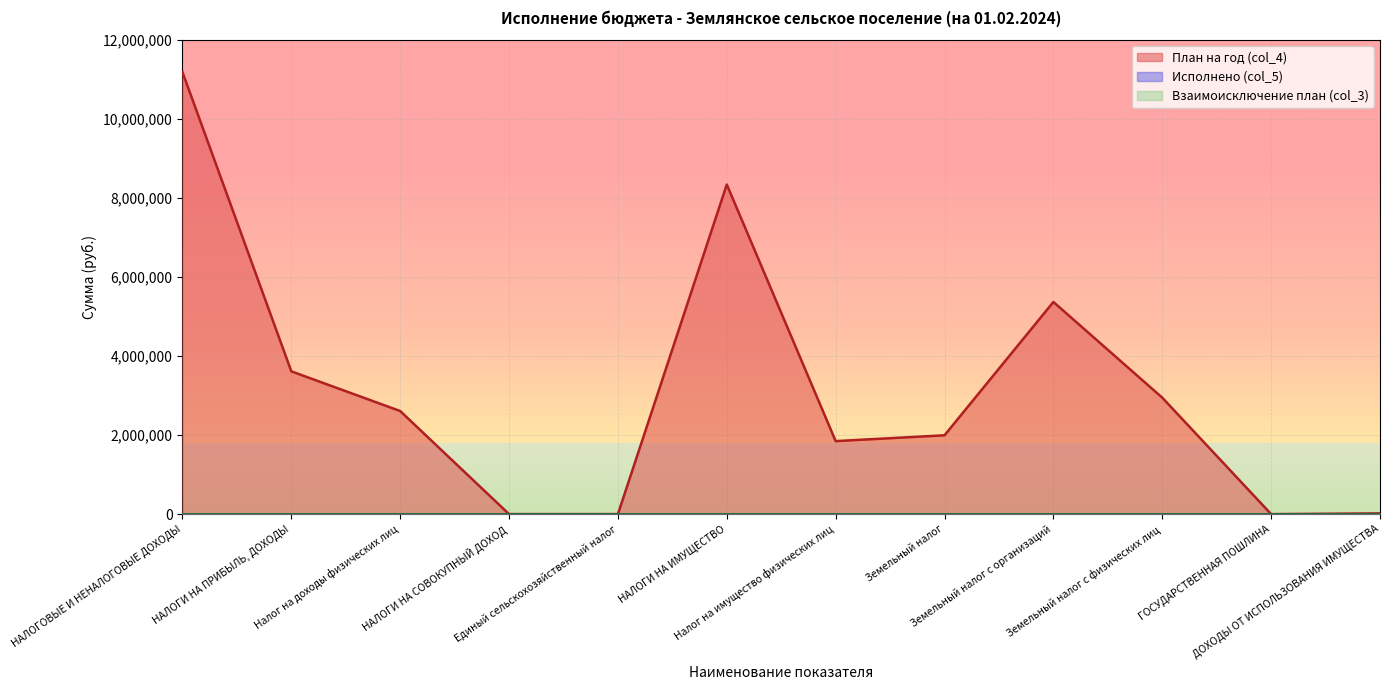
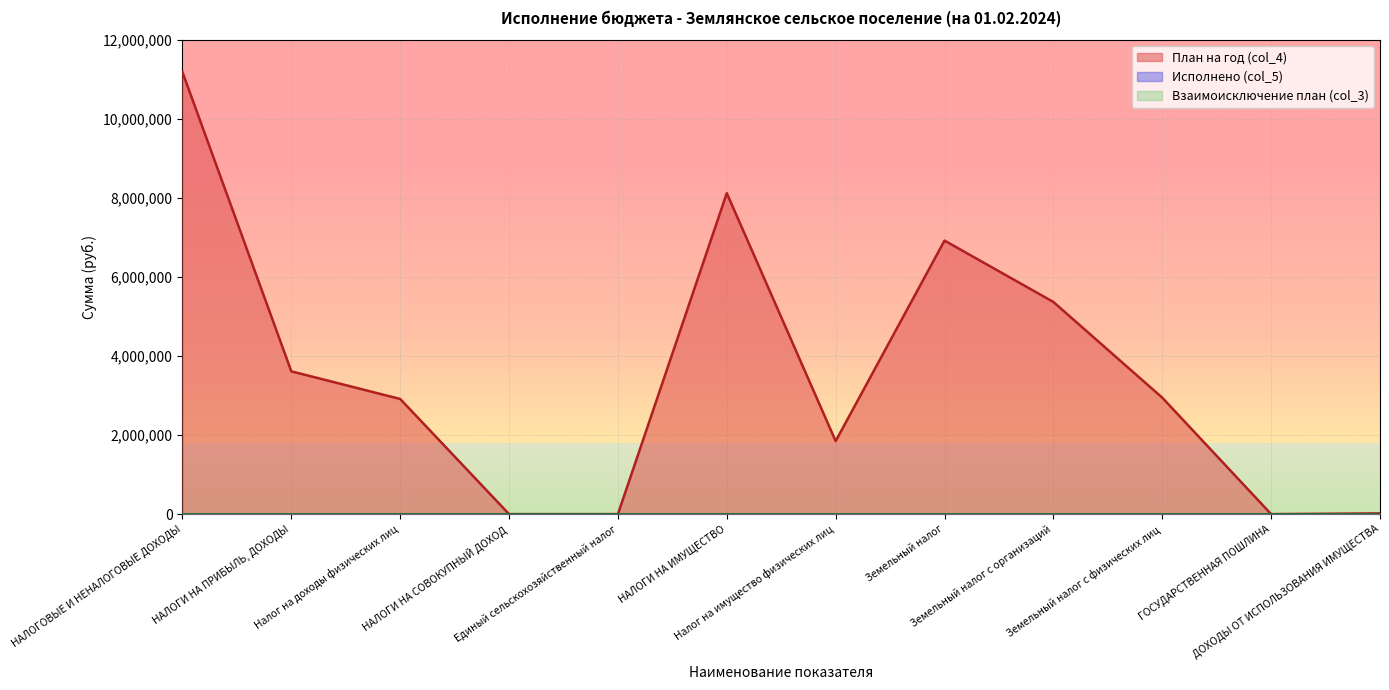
  {
    "План на год (col_4)": {
      "НАЛОГОВЫЕ И НЕНАЛОГОВЫЕ ДОХОДЫ": "11,200,000",
      "НАЛОГИ НА ПРИБЫЛЬ, ДОХОДЫ": "3,600,000",
-     "Налог на доходы физических лиц": "2,600,000",
-     "НАЛОГИ НА ИМУЩЕСТВО": "8,300,000",
+     "Налог на доходы физических лиц": "2,900,000",
+     "НАЛОГИ НА ИМУЩЕСТВО": "8,100,000",
      "Налог на имущество физических лиц": "1,800,000",
-     "Земельный налог": "2,000,000",
+     "Земельный налог": "6,900,000",
      "Земельный налог с организаций": "5,400,000",
      "Земельный налог с физических лиц": "2,900,000"
    },
    "Взаимоисключение план (col_3)": {
      "НАЛОГОВЫЕ И НЕНАЛОГОВЫЕ ДОХОДЫ": "0",
      "НАЛОГИ НА ПРИБЫЛЬ, ДОХОДЫ": "0",
      "Налог на доходы физических лиц": "0",
      "НАЛОГИ НА ИМУЩЕСТВО": "0",
      "Налог на имущество физических лиц": "0",
      "Земельный налог": "0",
      "Земельный налог с организаций": "0",
      "Земельный налог с физических лиц": "0"
    }
  }
